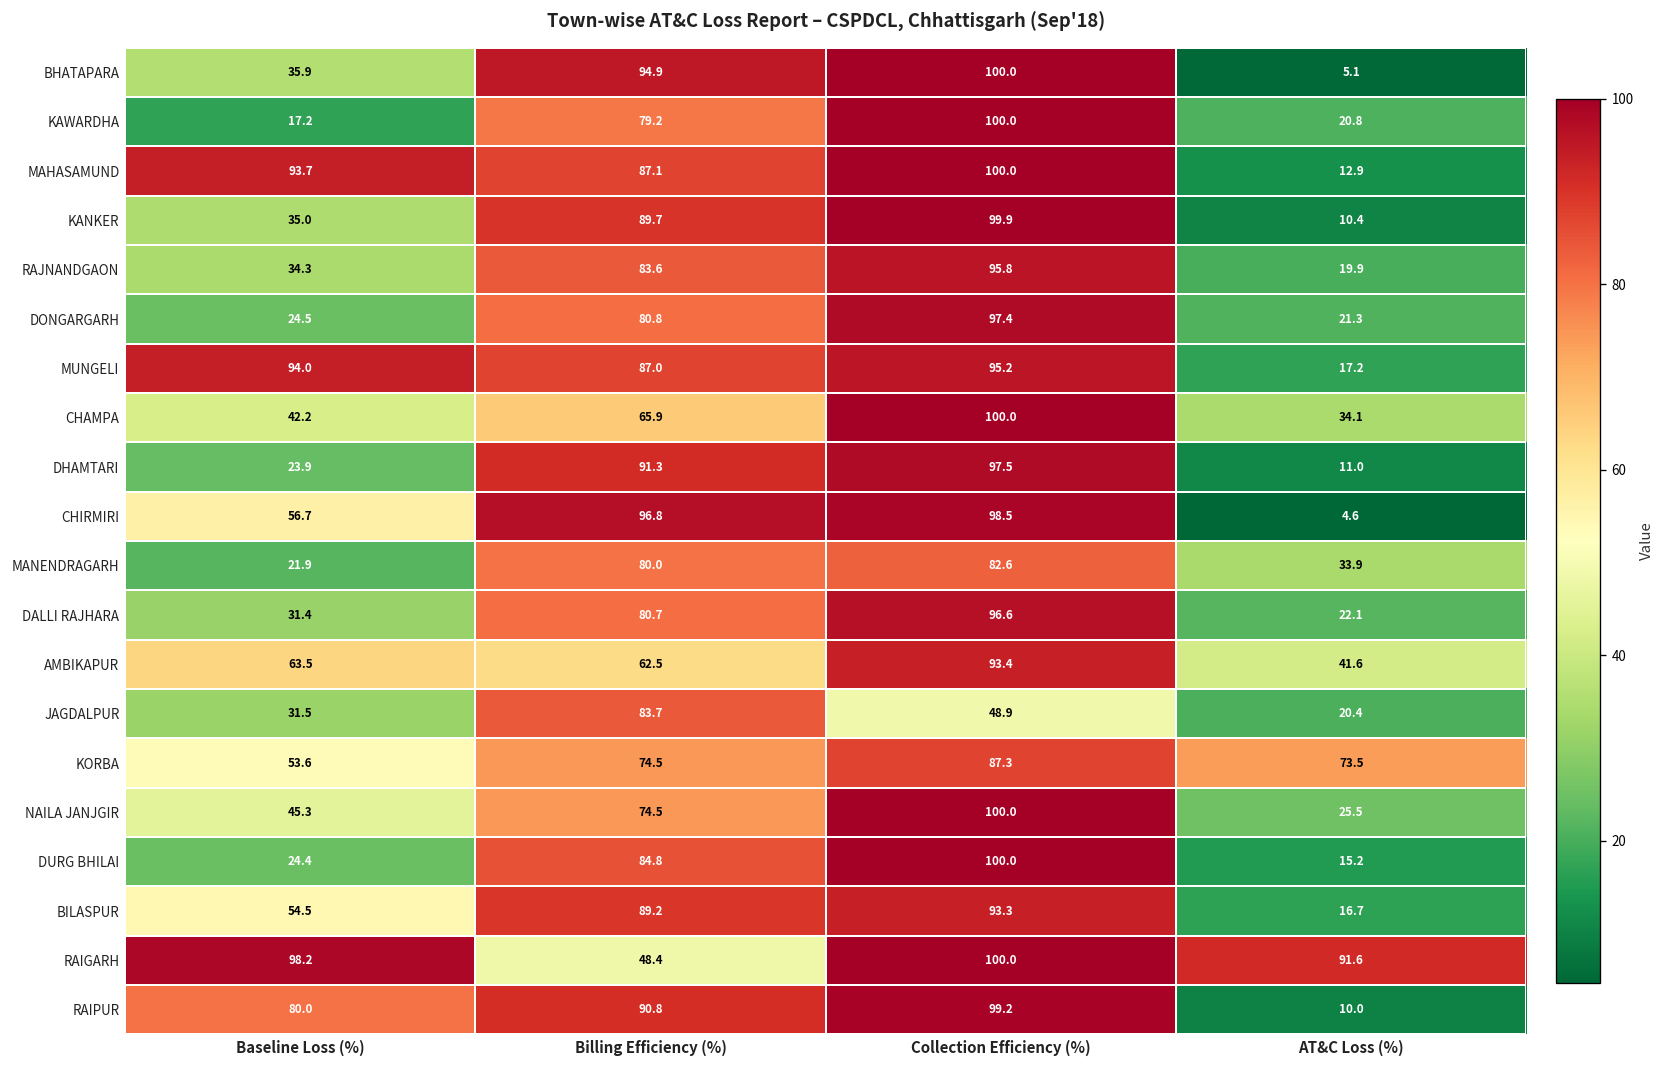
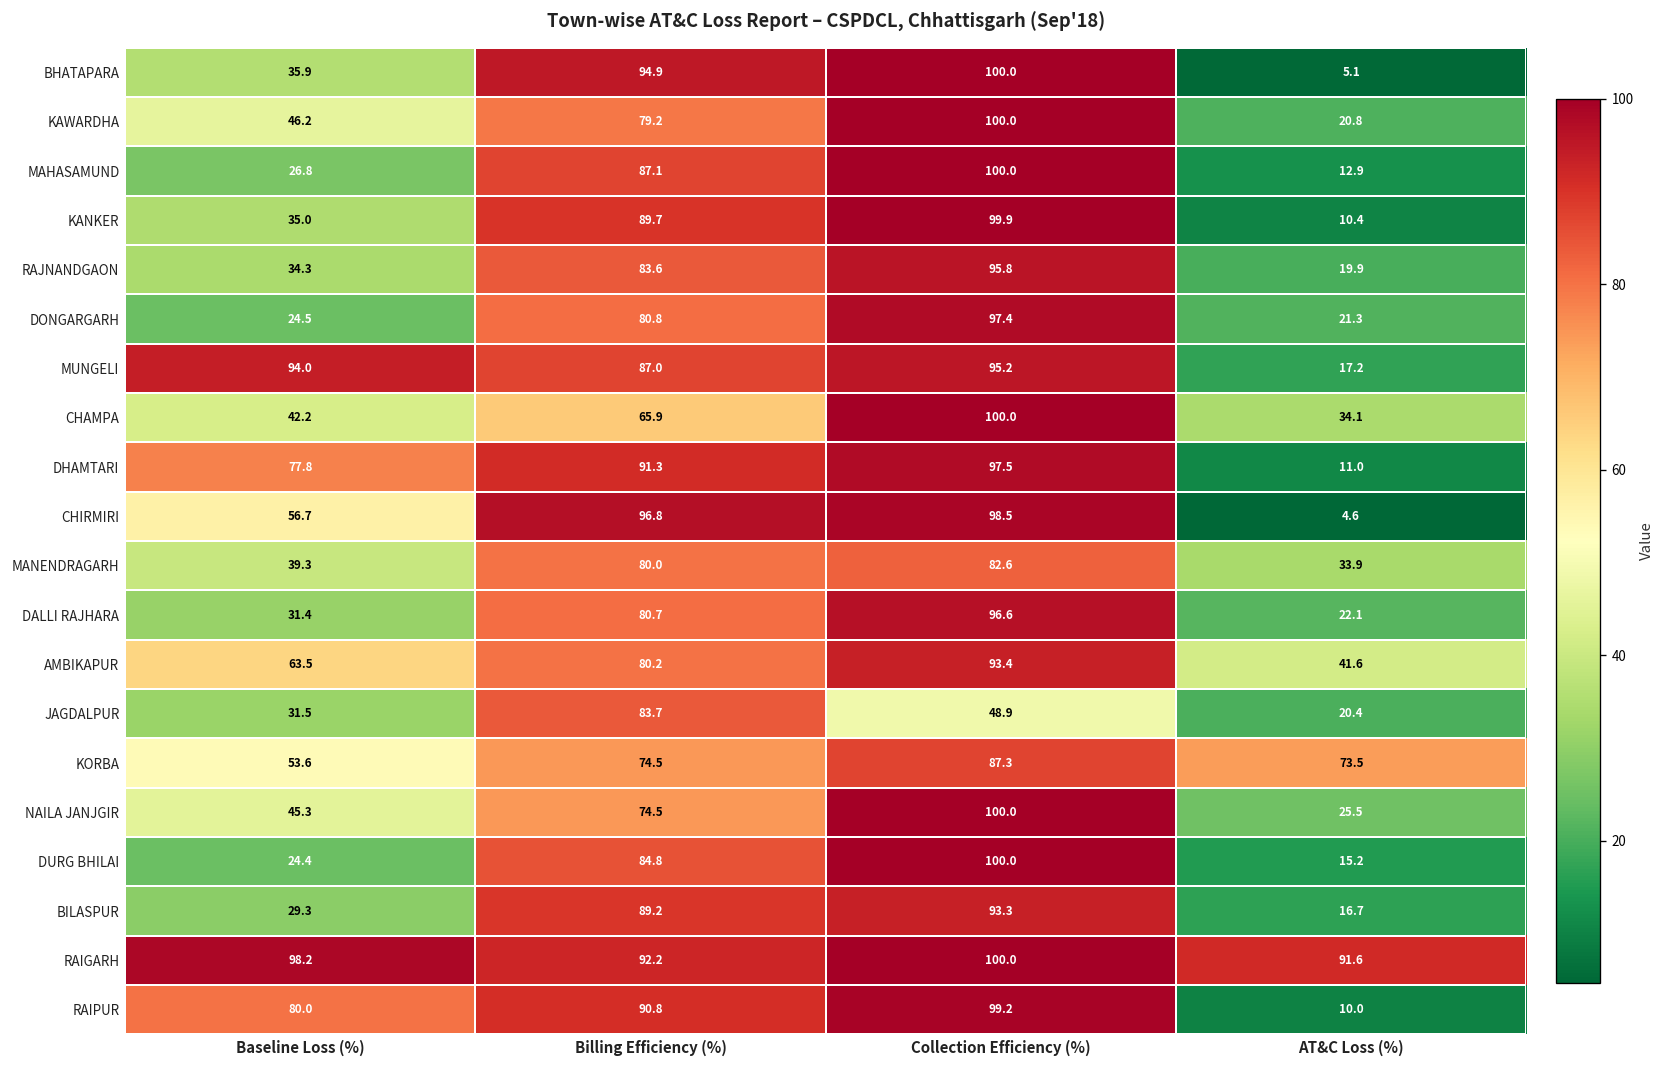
  {
    "BHATAPARA": {
      "Baseline Loss (%)": 35.9,
      "Billing Efficiency (%)": 94.9,
      "Collection Efficiency (%)": 100.0,
      "AT&C Loss (%)": 5.1
    },
    "KAWARDHA": {
-     "Baseline Loss (%)": 17.2,
+     "Baseline Loss (%)": 46.2,
      "Billing Efficiency (%)": 79.2,
      "Collection Efficiency (%)": 100.0,
      "AT&C Loss (%)": 20.8
    },
    "MAHASAMUND": {
-     "Baseline Loss (%)": 93.7,
+     "Baseline Loss (%)": 26.8,
      "Billing Efficiency (%)": 87.1,
      "Collection Efficiency (%)": 100.0,
      "AT&C Loss (%)": 12.9
    },
    "KANKER": {
      "Baseline Loss (%)": 35.0,
      "Billing Efficiency (%)": 89.7,
      "Collection Efficiency (%)": 99.9,
      "AT&C Loss (%)": 10.4
    },
    "RAJNANDGAON": {
      "Baseline Loss (%)": 34.3,
      "Billing Efficiency (%)": 83.6,
      "Collection Efficiency (%)": 95.8,
      "AT&C Loss (%)": 19.9
    },
    "DONGARGARH": {
      "Baseline Loss (%)": 24.5,
      "Billing Efficiency (%)": 80.8,
      "Collection Efficiency (%)": 97.4,
      "AT&C Loss (%)": 21.3
    },
    "MUNGELI": {
      "Baseline Loss (%)": 94.0,
      "Billing Efficiency (%)": 87.0,
      "Collection Efficiency (%)": 95.2,
      "AT&C Loss (%)": 17.2
    },
    "CHAMPA": {
      "Baseline Loss (%)": 42.2,
      "Billing Efficiency (%)": 65.9,
      "Collection Efficiency (%)": 100.0,
      "AT&C Loss (%)": 34.1
    },
    "DHAMTARI": {
-     "Baseline Loss (%)": 23.9,
+     "Baseline Loss (%)": 77.8,
      "Billing Efficiency (%)": 91.3,
      "Collection Efficiency (%)": 97.5,
      "AT&C Loss (%)": 11.0
    },
    "CHIRMIRI": {
      "Baseline Loss (%)": 56.7,
      "Billing Efficiency (%)": 96.8,
      "Collection Efficiency (%)": 98.5,
      "AT&C Loss (%)": 4.6
    },
    "MANENDRAGARH": {
-     "Baseline Loss (%)": 21.9,
+     "Baseline Loss (%)": 39.3,
      "Billing Efficiency (%)": 80.0,
      "Collection Efficiency (%)": 82.6,
      "AT&C Loss (%)": 33.9
    },
    "DALLI RAJHARA": {
      "Baseline Loss (%)": 31.4,
      "Billing Efficiency (%)": 80.7,
      "Collection Efficiency (%)": 96.6,
      "AT&C Loss (%)": 22.1
    },
    "AMBIKAPUR": {
      "Baseline Loss (%)": 63.5,
-     "Billing Efficiency (%)": 62.5,
+     "Billing Efficiency (%)": 80.2,
      "Collection Efficiency (%)": 93.4,
      "AT&C Loss (%)": 41.6
    },
    "JAGDALPUR": {
      "Baseline Loss (%)": 31.5,
      "Billing Efficiency (%)": 83.7,
      "Collection Efficiency (%)": 48.9,
      "AT&C Loss (%)": 20.4
    },
    "KORBA": {
      "Baseline Loss (%)": 53.6,
      "Billing Efficiency (%)": 74.5,
      "Collection Efficiency (%)": 87.3,
      "AT&C Loss (%)": 73.5
    },
    "NAILA JANJGIR": {
      "Baseline Loss (%)": 45.3,
      "Billing Efficiency (%)": 74.5,
      "Collection Efficiency (%)": 100.0,
      "AT&C Loss (%)": 25.5
    },
    "DURG BHILAI": {
      "Baseline Loss (%)": 24.4,
      "Billing Efficiency (%)": 84.8,
      "Collection Efficiency (%)": 100.0,
      "AT&C Loss (%)": 15.2
    },
    "BILASPUR": {
-     "Baseline Loss (%)": 54.5,
+     "Baseline Loss (%)": 29.3,
      "Billing Efficiency (%)": 89.2,
      "Collection Efficiency (%)": 93.3,
      "AT&C Loss (%)": 16.7
    },
    "RAIGARH": {
      "Baseline Loss (%)": 98.2,
-     "Billing Efficiency (%)": 48.4,
+     "Billing Efficiency (%)": 92.2,
      "Collection Efficiency (%)": 100.0,
      "AT&C Loss (%)": 91.6
    },
    "RAIPUR": {
      "Baseline Loss (%)": 80.0,
      "Billing Efficiency (%)": 90.8,
      "Collection Efficiency (%)": 99.2,
      "AT&C Loss (%)": 10.0
    }
  }
